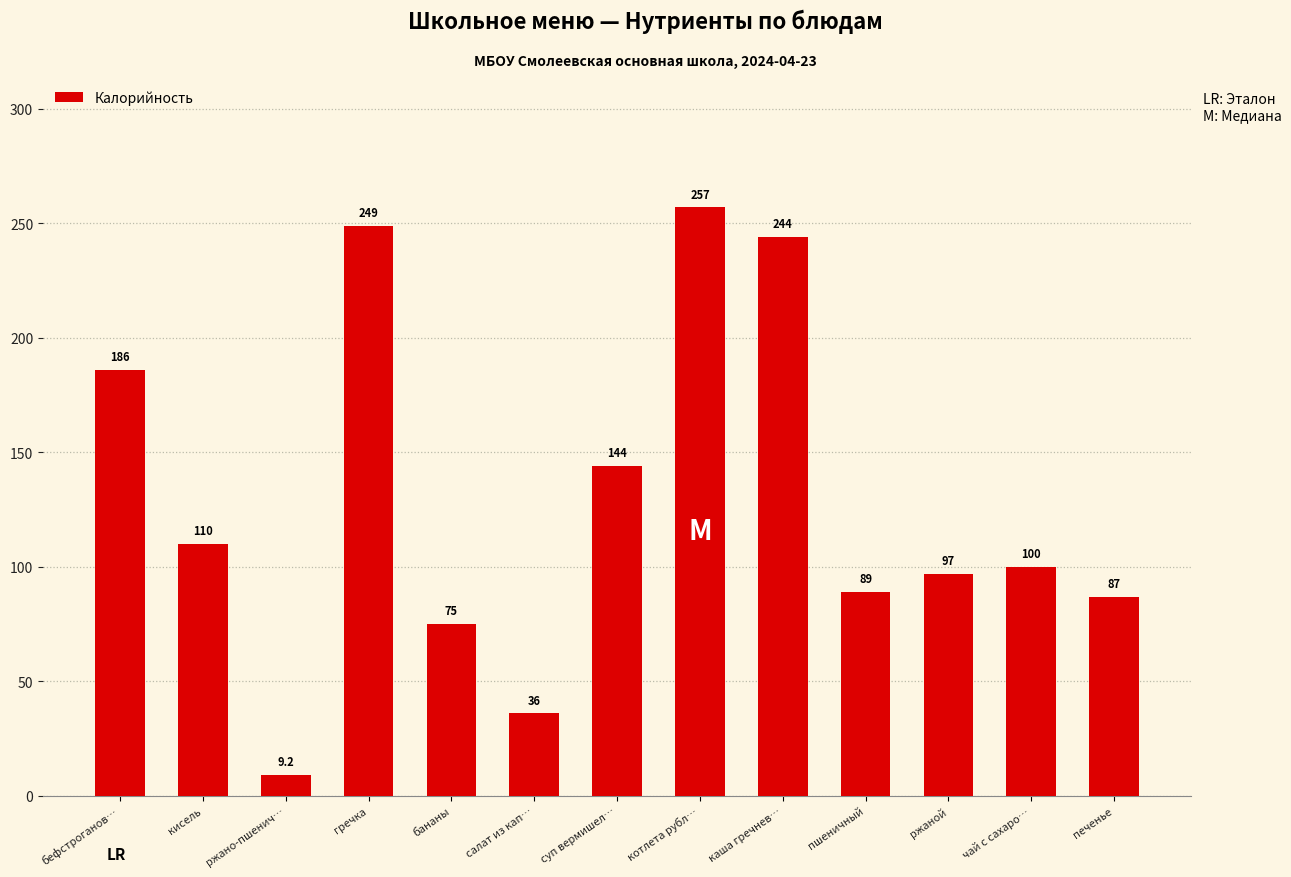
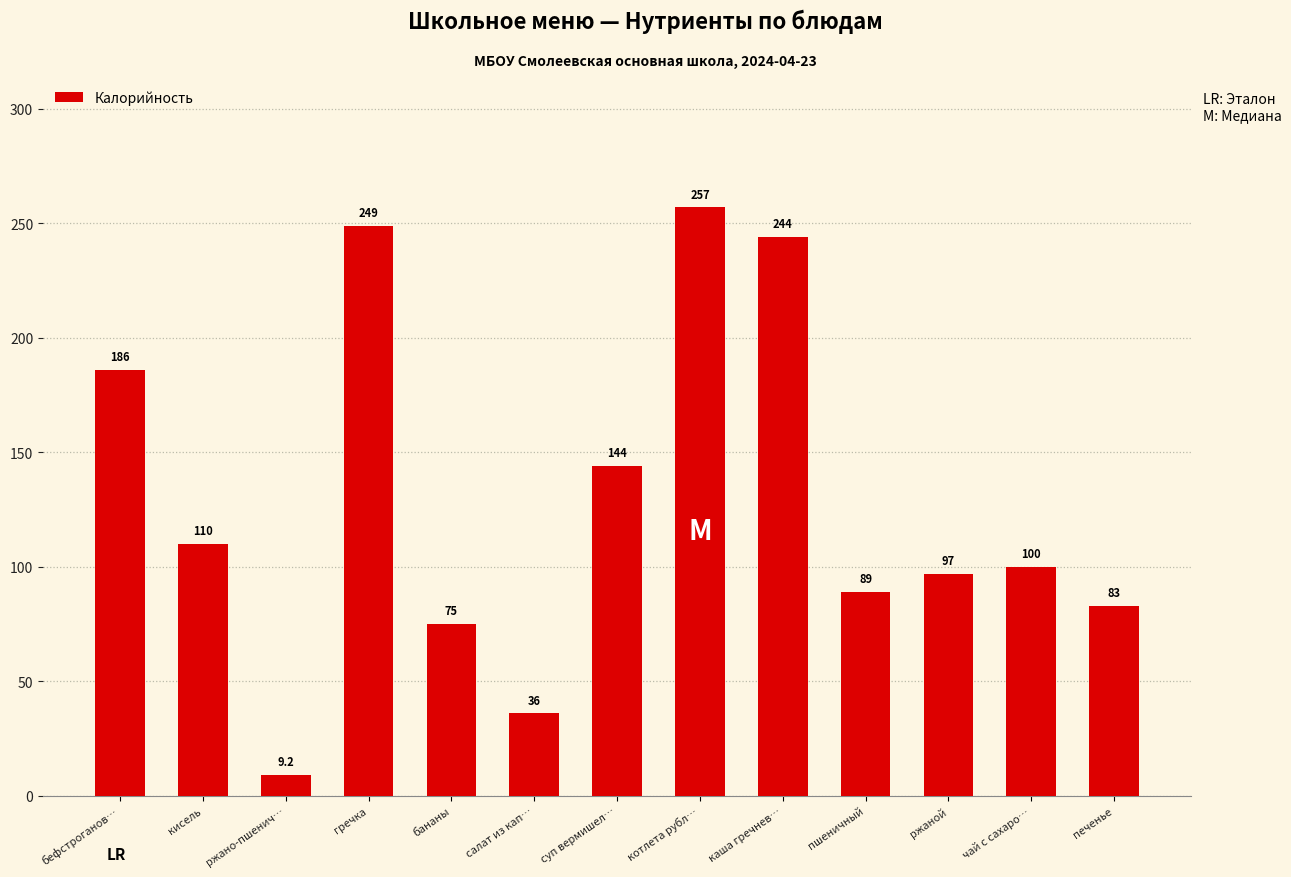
  {
    "бефстроганов…": 186,
    "кисель": 110,
    "ржано-пшенич…": 9.2,
    "гречка": 249,
    "бананы": 75,
    "салат из кап…": 36,
    "суп вермишел…": 144,
    "котлета рубл…": 257,
    "каша гречнев…": 244,
    "пшеничный": 89,
    "ржаной": 97,
    "чай с сахаро…": 100,
-   "печенье": 87
+   "печенье": 83
  }
